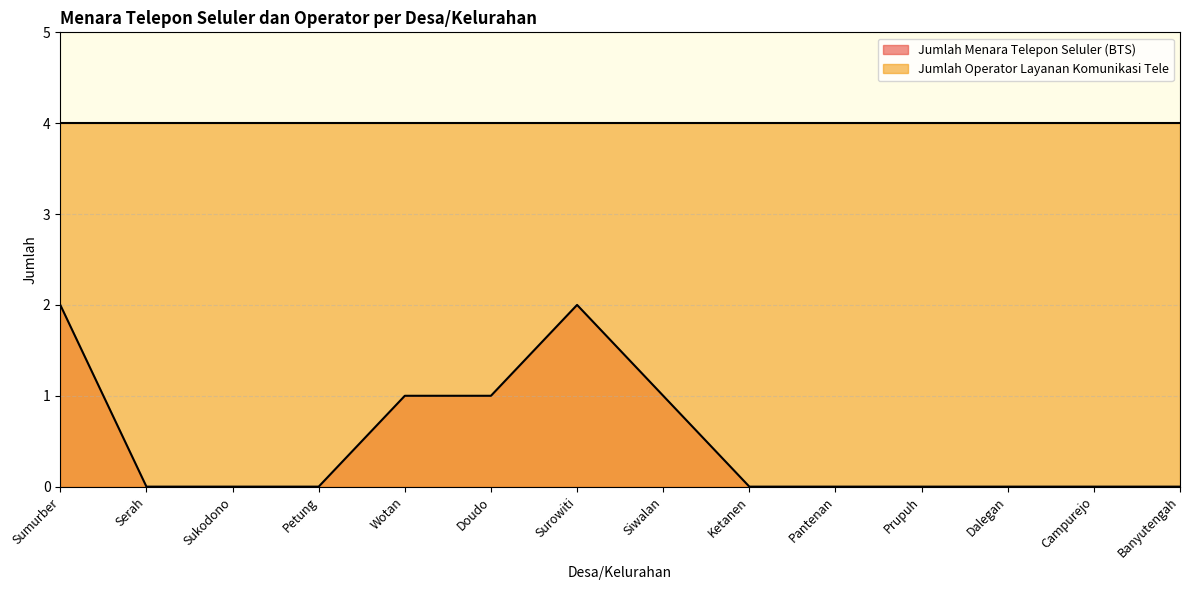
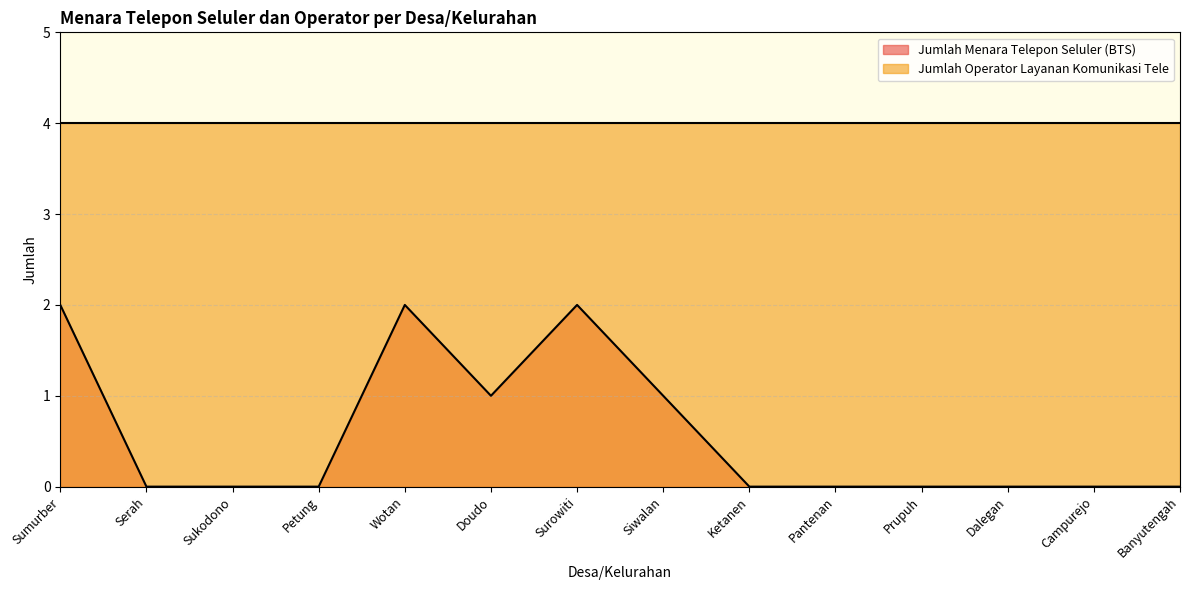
  {
    "Jumlah Menara Telepon Seluler (BTS)": {
      "Sumurber": 2,
      "Serah": 0,
      "Sukodono": 0,
      "Petung": 0,
-     "Wotan": 1,
+     "Wotan": 2,
      "Doudo": 1,
      "Surowiti": 2,
      "Siwalan": 1,
      "Ketanen": 0,
      "Pantenan": 0,
      "Prupuh": 0,
      "Dalegan": 0,
      "Campurejo": 0,
      "Banyutengah": 0
    },
    "Jumlah Operator Layanan Komunikasi Tele": {
      "Sumurber": 4,
      "Serah": 4,
      "Sukodono": 4,
      "Petung": 4,
      "Wotan": 4,
      "Doudo": 4,
      "Surowiti": 4,
      "Siwalan": 4,
      "Ketanen": 4,
      "Pantenan": 4,
      "Prupuh": 4,
      "Dalegan": 4,
      "Campurejo": 4,
      "Banyutengah": 4
    }
  }
